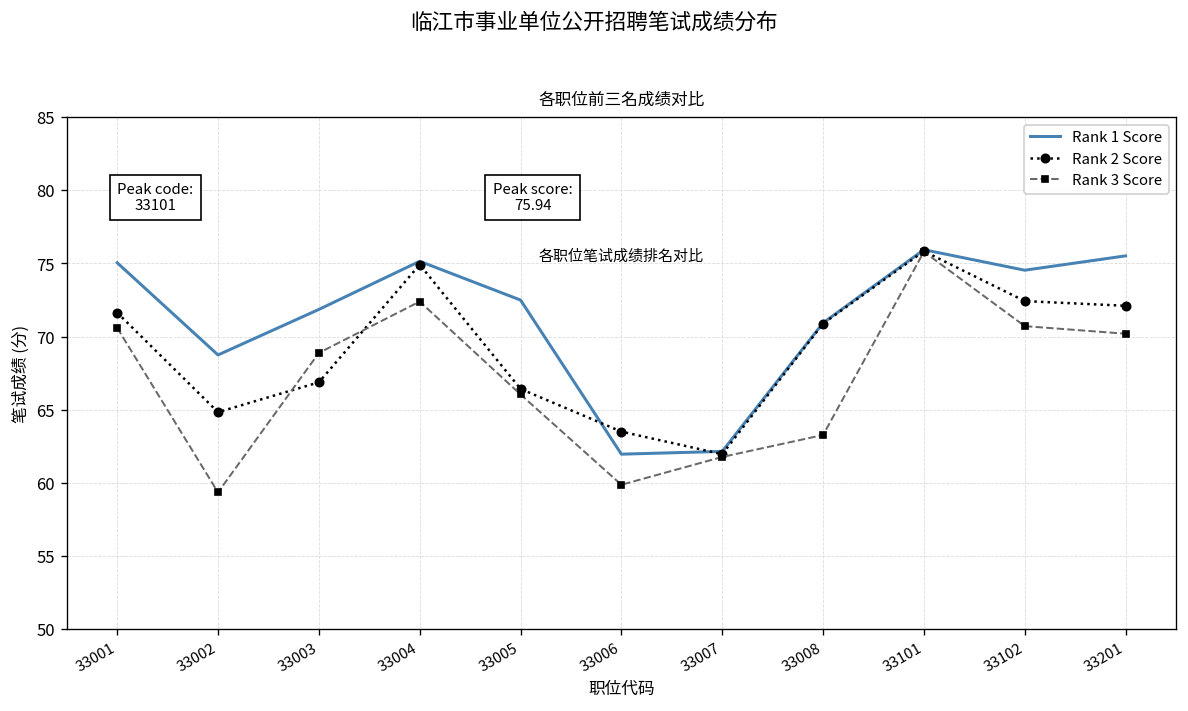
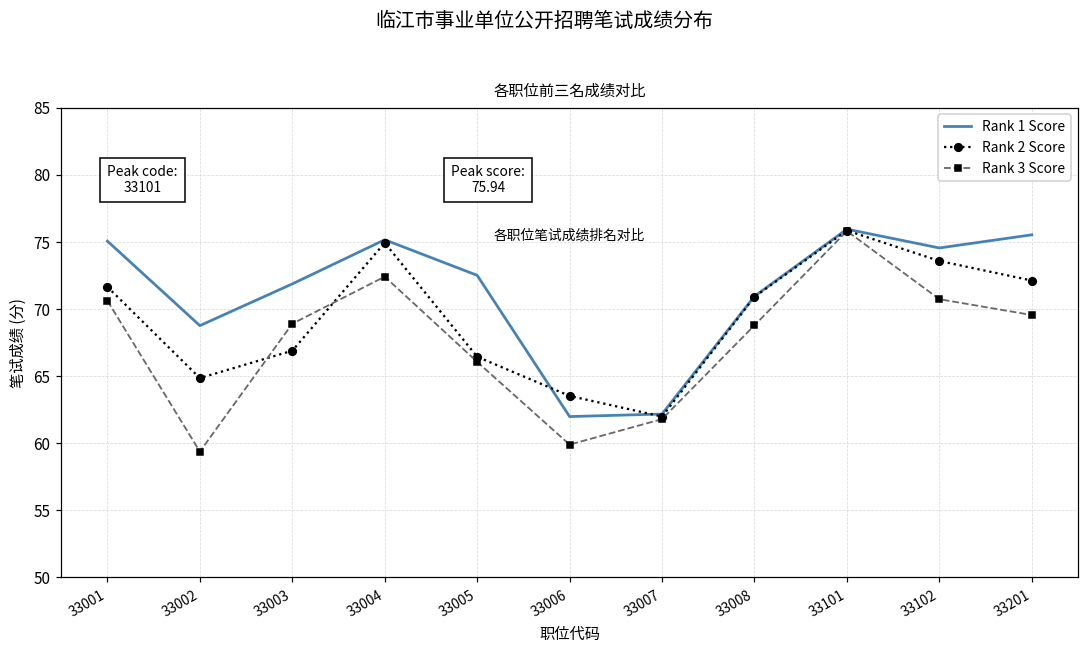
  {
    "Rank 1 Score": {
      "33001": 75.1,
      "33002": 68.8,
      "33003": 71.9,
      "33004": 75.2,
      "33005": 72.5,
      "33006": 62.0,
      "33102": 74.5,
      "33201": 75.5
    },
    "Rank 2 Score": {
      "33001": 71.6,
      "33002": 64.8,
      "33003": 66.9,
      "33004": 74.9,
      "33005": 66.4,
      "33006": 63.5,
-     "33102": 72.4,
+     "33102": 73.6,
      "33201": 72.1
    },
    "Rank 3 Score": {
      "33001": 70.6,
      "33002": 59.4,
      "33003": 68.9,
      "33004": 72.4,
      "33005": 66.1,
      "33006": 59.9,
-     "33008": 63.3,
+     "33008": 68.8,
      "33102": 70.7,
-     "33201": 70.2
+     "33201": 69.5
    }
  }
